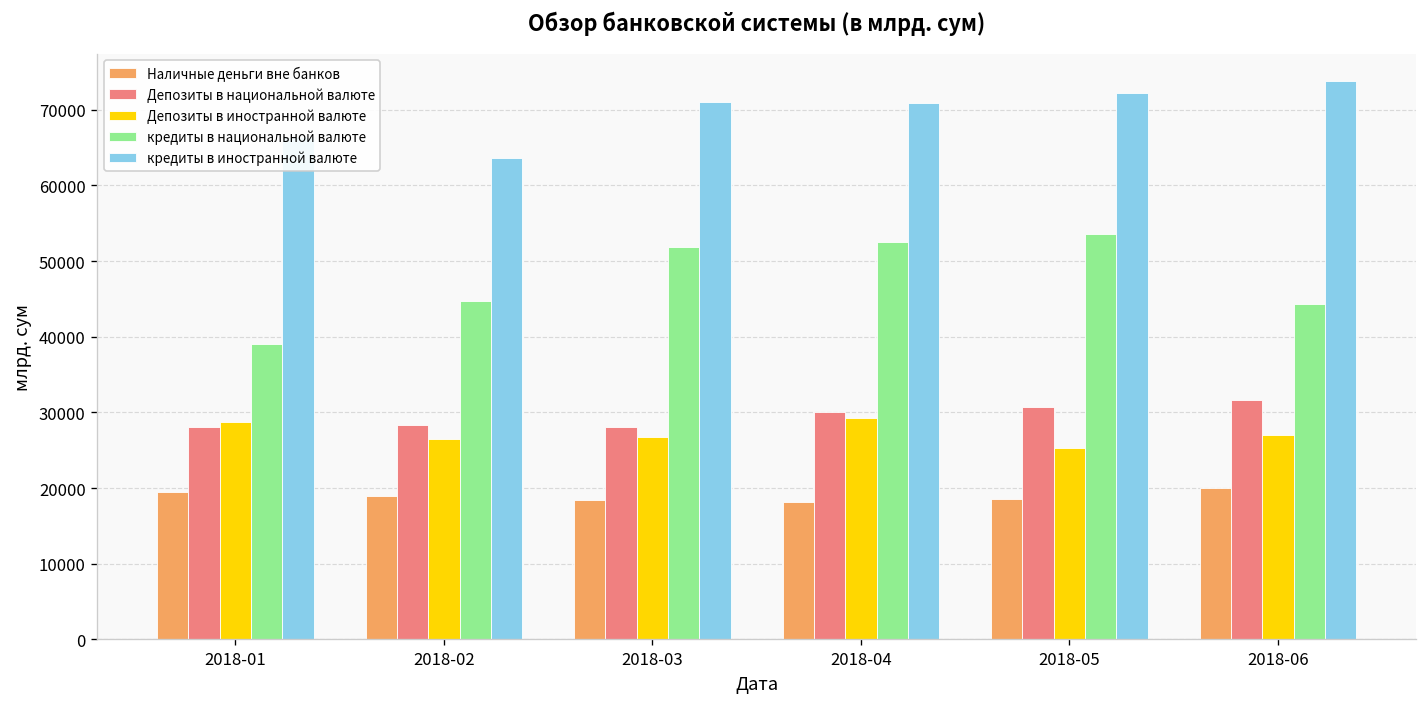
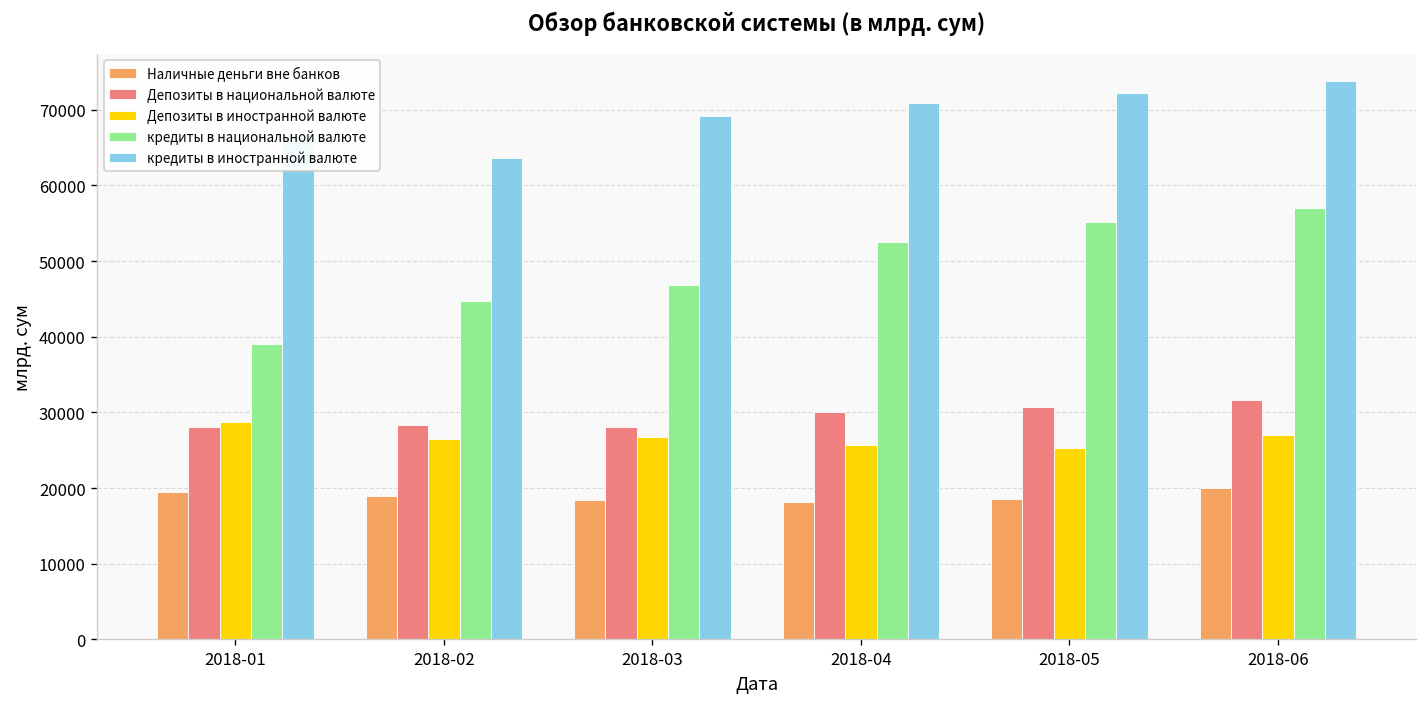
  {
    "Депозиты в иностранной валюте": {
      "2018-01": 29000,
      "2018-02": 27000,
      "2018-03": 27000,
-     "2018-04": 29000,
+     "2018-04": 26000,
      "2018-05": 25000,
      "2018-06": 27000
    },
    "кредиты в национальной валюте": {
      "2018-01": 39000,
      "2018-02": 45000,
-     "2018-03": 52000,
+     "2018-03": 47000,
      "2018-04": 52000,
-     "2018-05": 54000,
-     "2018-06": 44000
+     "2018-05": 55000,
+     "2018-06": 57000
    },
    "кредиты в иностранной валюте": {
      "2018-02": 64000,
-     "2018-03": 71000,
+     "2018-03": 69000,
      "2018-04": 71000,
      "2018-05": 72000,
      "2018-06": 74000
    }
  }
